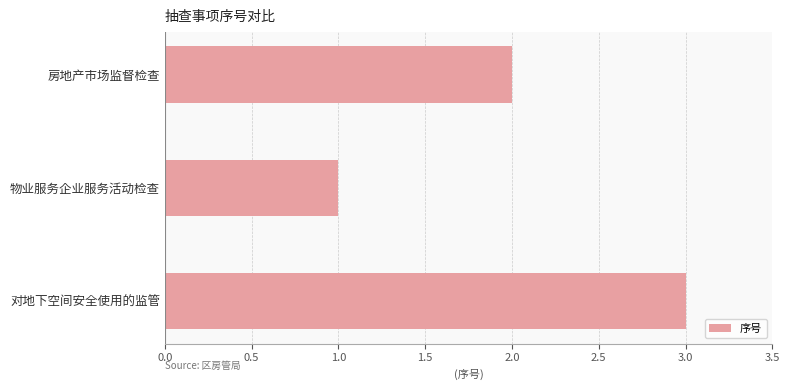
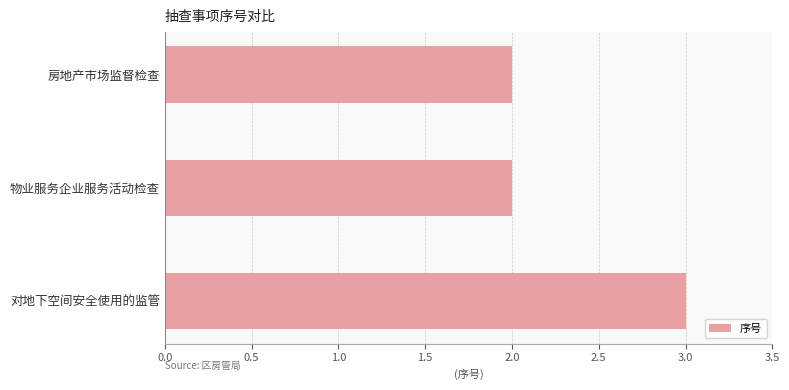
  {
    "房地产市场监督检查": 2,
-   "物业服务企业服务活动检查": 1,
+   "物业服务企业服务活动检查": 2,
    "对地下空间安全使用的监管": 3
  }
